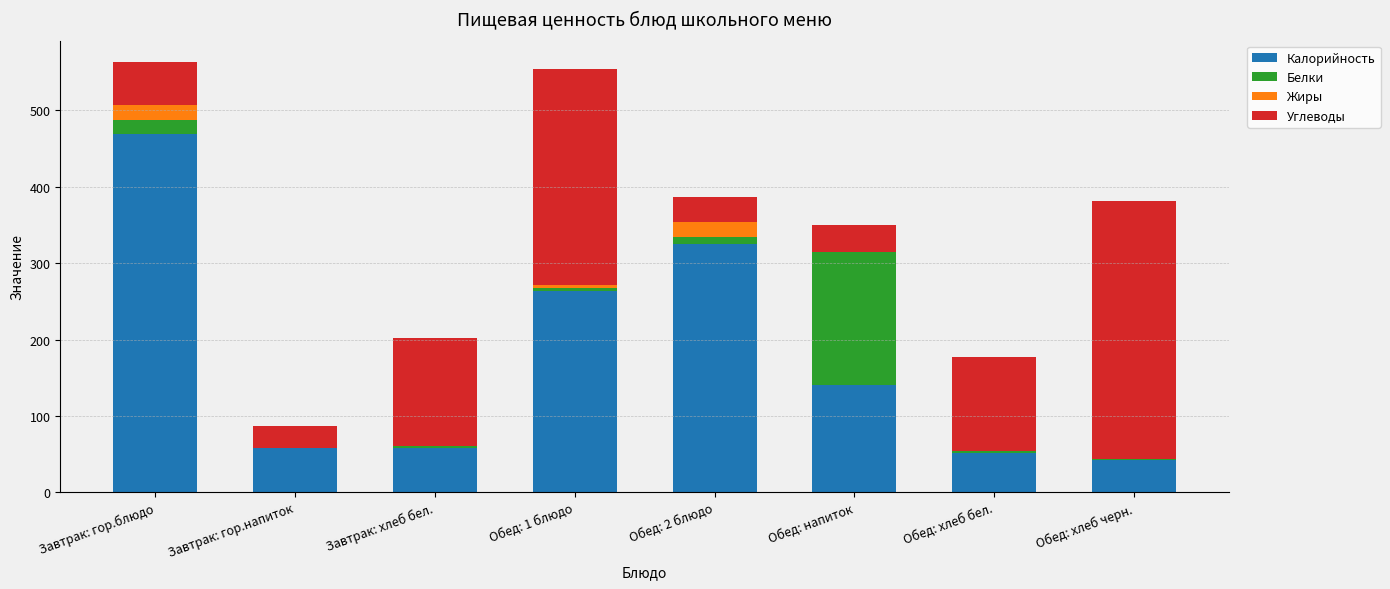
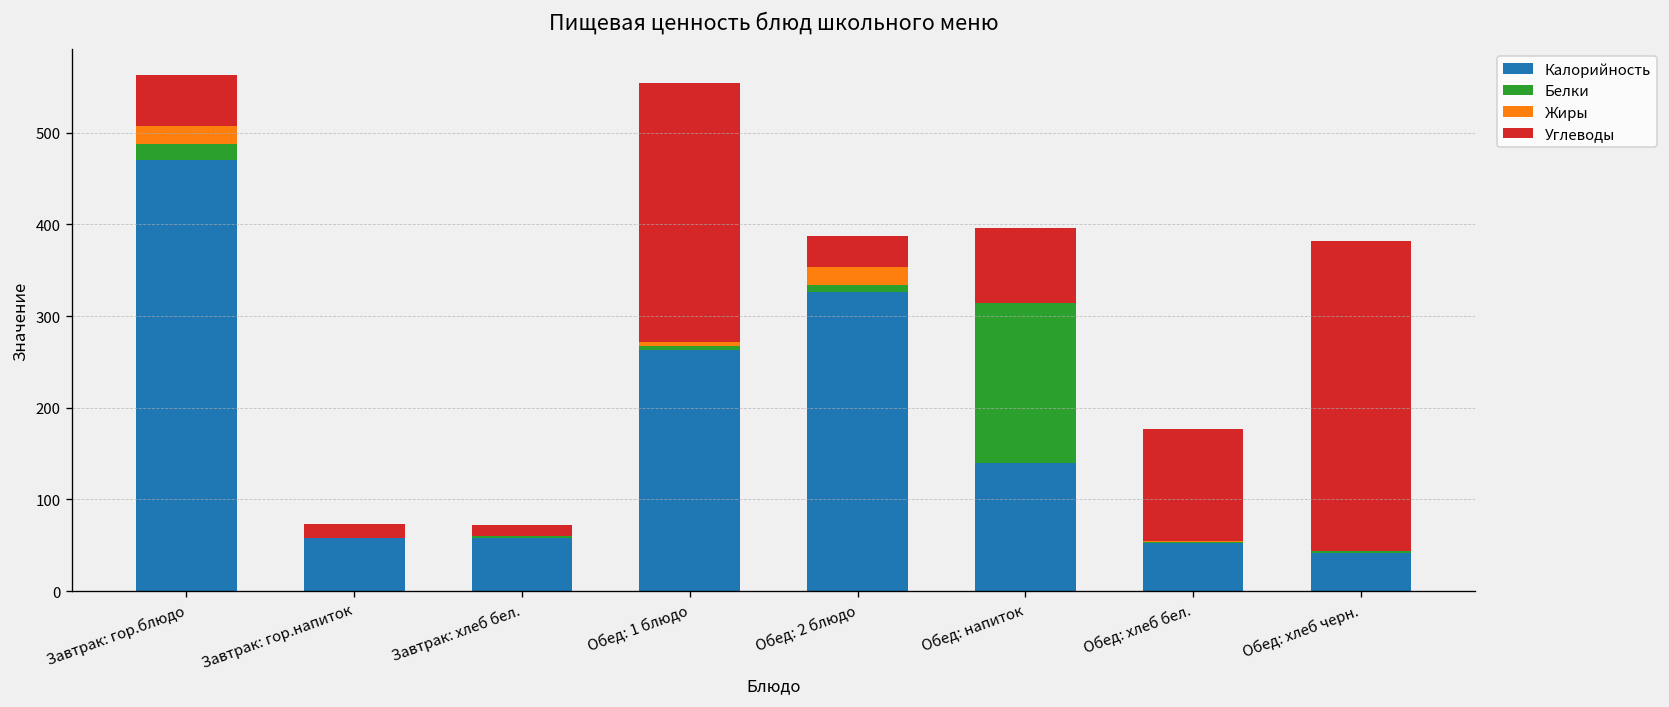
  {
    "Калорийность": {
      "Завтрак: гор.блюдо": 470,
      "Завтрак: гор.напиток": 60,
      "Завтрак: хлеб бел.": 60,
      "Обед: 1 блюдо": 260,
      "Обед: 2 блюдо": 330,
      "Обед: напиток": 140,
      "Обед: хлеб бел.": 50,
      "Обед: хлеб черн.": 40
    },
    "Белки": {
      "Завтрак: гор.блюдо": 20,
      "Обед: 1 блюдо": 0,
      "Обед: 2 блюдо": 10,
      "Обед: напиток": 170
    },
    "Жиры": {
      "Завтрак: гор.блюдо": 20,
      "Завтрак: гор.напиток": 0,
      "Обед: 1 блюдо": 0,
      "Обед: 2 блюдо": 20,
      "Обед: напиток": 0
    },
    "Углеводы": {
      "Завтрак: гор.блюдо": 60,
-     "Завтрак: гор.напиток": 30,
-     "Завтрак: хлеб бел.": 140,
+     "Завтрак: гор.напиток": 20,
+     "Завтрак: хлеб бел.": 10,
      "Обед: 1 блюдо": 280,
      "Обед: 2 блюдо": 30,
-     "Обед: напиток": 40,
+     "Обед: напиток": 80,
      "Обед: хлеб бел.": 120,
      "Обед: хлеб черн.": 340
    }
  }
